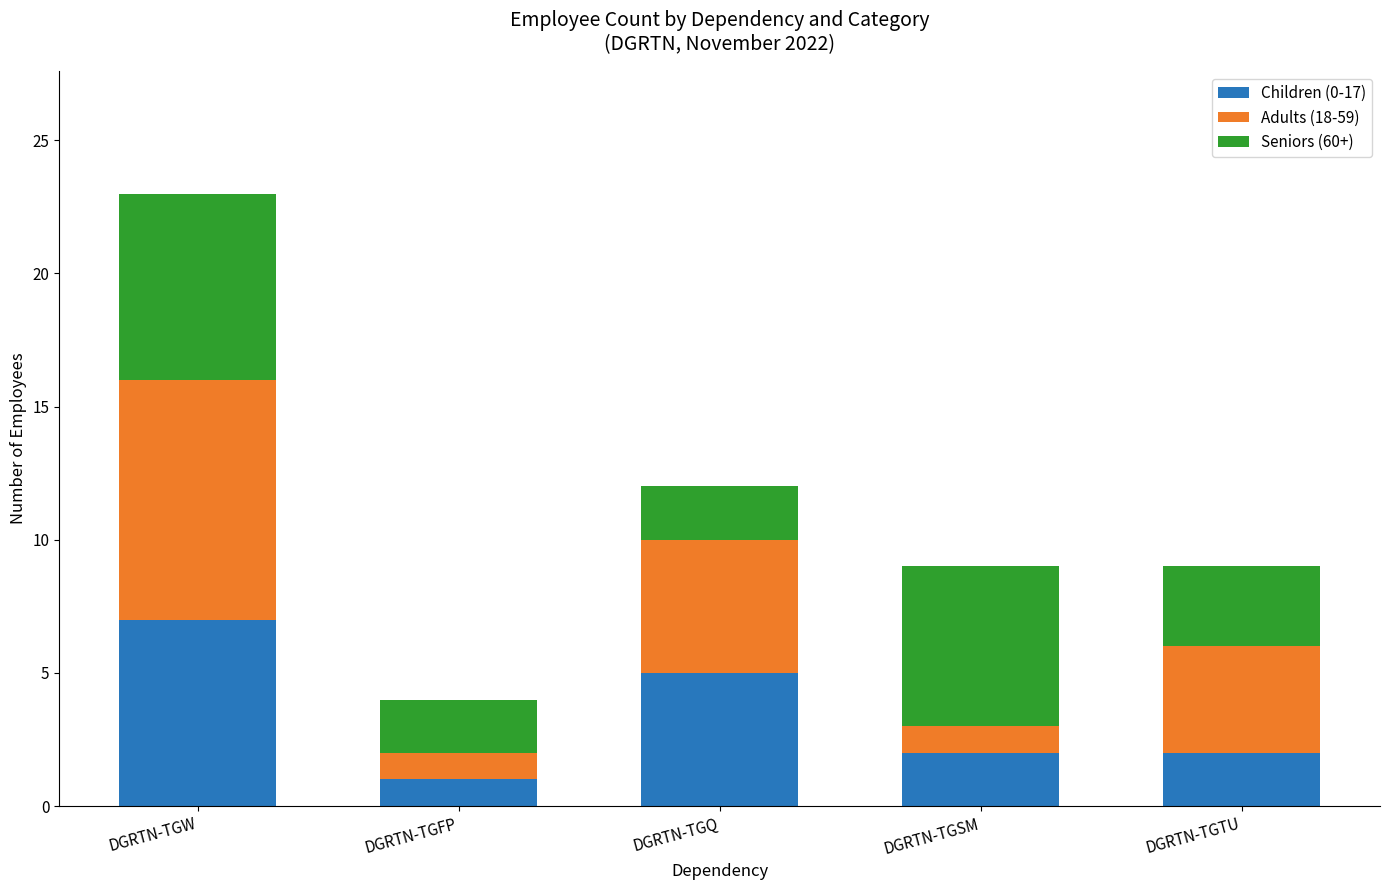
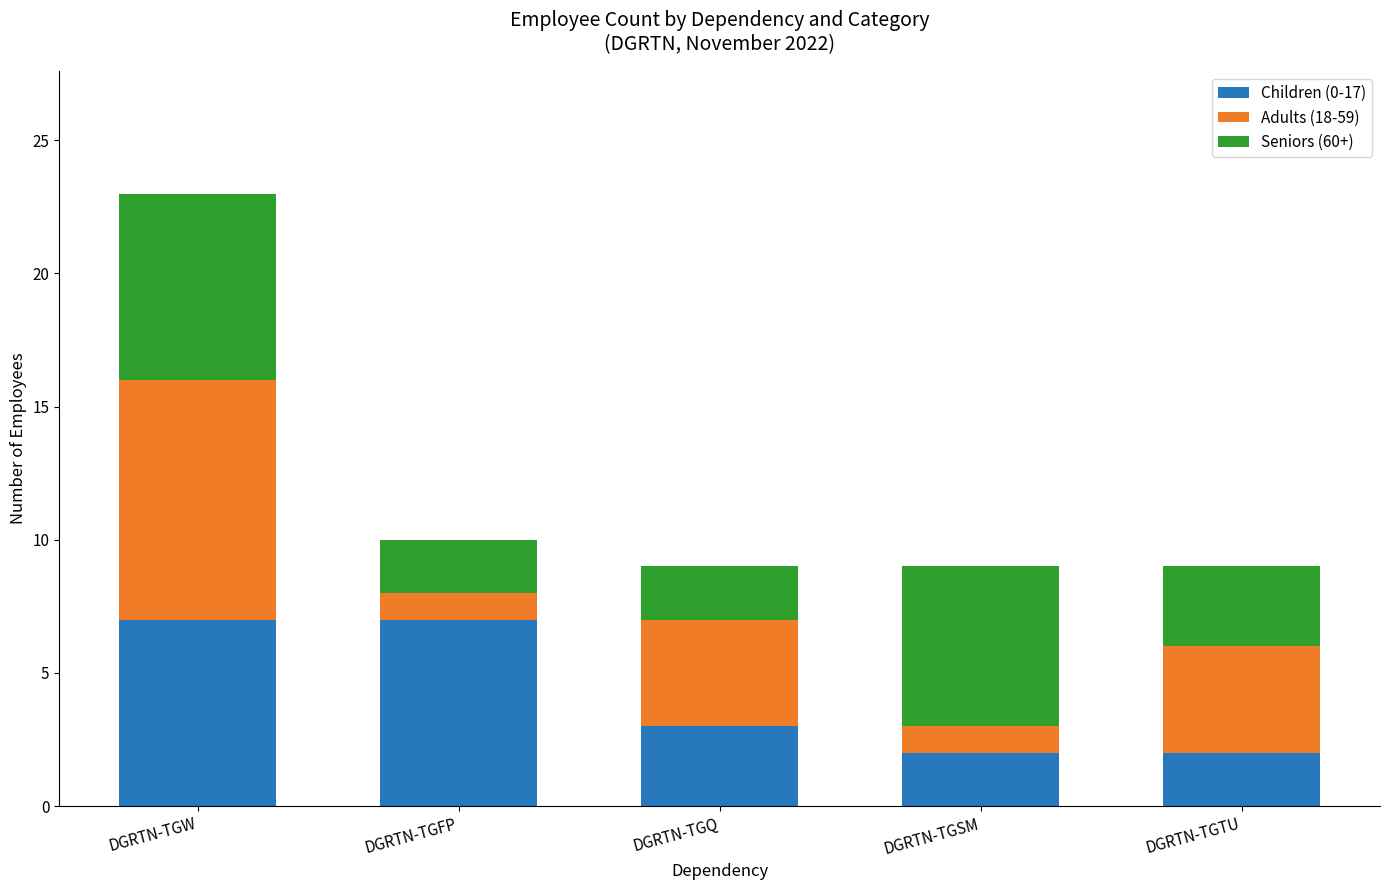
  {
    "Children (0-17)": {
      "DGRTN-TGW": 7,
-     "DGRTN-TGFP": 1,
-     "DGRTN-TGQ": 5,
+     "DGRTN-TGFP": 7,
+     "DGRTN-TGQ": 3,
      "DGRTN-TGSM": 2,
      "DGRTN-TGTU": 2
    },
    "Adults (18-59)": {
      "DGRTN-TGW": 9,
      "DGRTN-TGFP": 1,
-     "DGRTN-TGQ": 5,
+     "DGRTN-TGQ": 4,
      "DGRTN-TGSM": 1,
      "DGRTN-TGTU": 4
    },
    "Seniors (60+)": {
      "DGRTN-TGW": 7,
      "DGRTN-TGFP": 2,
      "DGRTN-TGQ": 2,
      "DGRTN-TGSM": 6,
      "DGRTN-TGTU": 3
    }
  }
